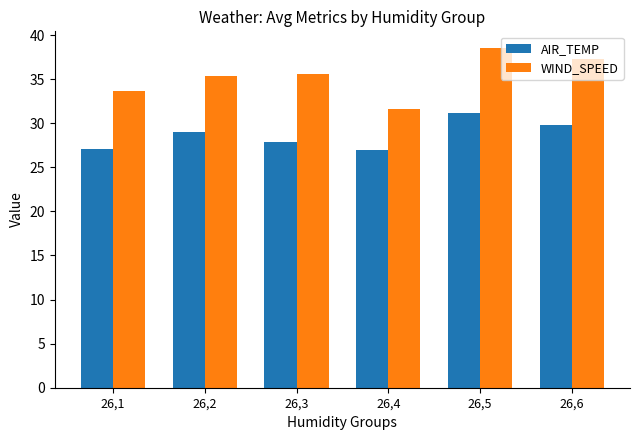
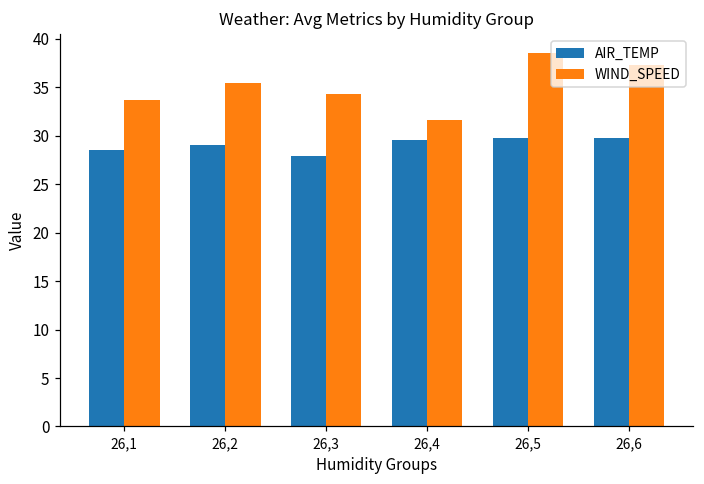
  {
    "AIR_TEMP": {
-     "26,1": 27,
+     "26,1": 29,
      "26,2": 29,
      "26,3": 28,
-     "26,4": 27,
-     "26,5": 31,
+     "26,4": 30,
+     "26,5": 30,
      "26,6": 30
    },
    "WIND_SPEED": {
      "26,1": 34,
      "26,2": 35,
-     "26,3": 36,
+     "26,3": 34,
      "26,4": 32,
      "26,5": 39
    }
  }
